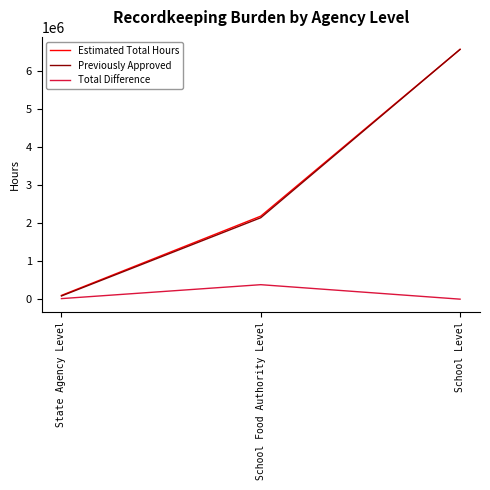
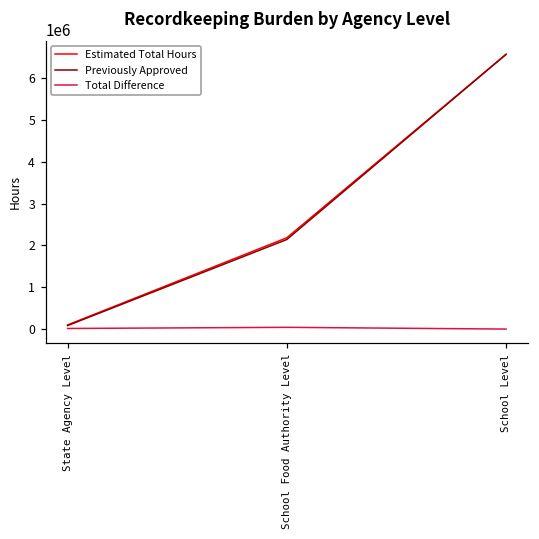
  {
    "Total Difference": {
      "State Agency Level": 0,
-     "School Food Authority Level": 400000,
+     "School Food Authority Level": 0,
      "School Level": 0
    }
  }
